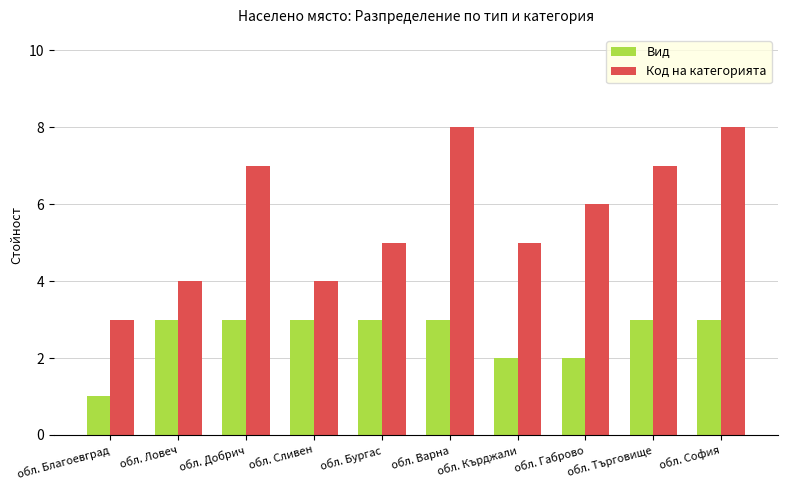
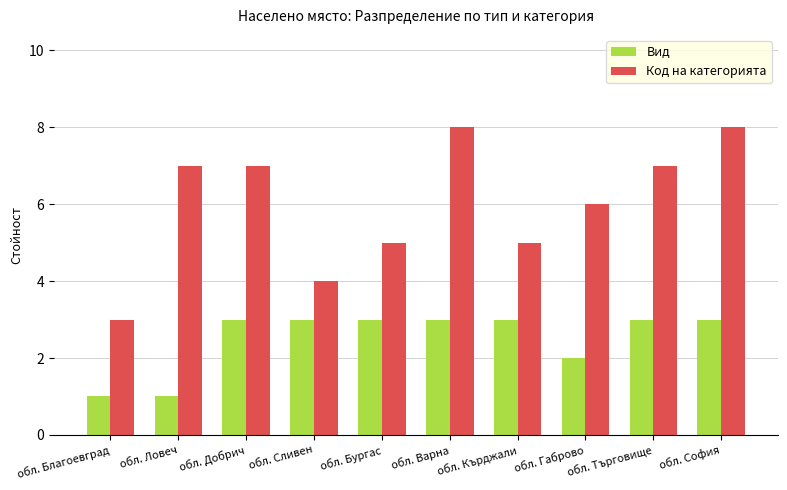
  {
    "Вид": {
      "обл. Благоевград": 1,
-     "обл. Ловеч": 3,
+     "обл. Ловеч": 1,
      "обл. Добрич": 3,
      "обл. Сливен": 3,
      "обл. Бургас": 3,
      "обл. Варна": 3,
-     "обл. Кърджали": 2,
+     "обл. Кърджали": 3,
      "обл. Габрово": 2,
      "обл. Търговище": 3,
      "обл. София": 3
    },
    "Код на категорията": {
      "обл. Благоевград": 3,
-     "обл. Ловеч": 4,
+     "обл. Ловеч": 7,
      "обл. Добрич": 7,
      "обл. Сливен": 4,
      "обл. Бургас": 5,
      "обл. Варна": 8,
      "обл. Кърджали": 5,
      "обл. Габрово": 6,
      "обл. Търговище": 7,
      "обл. София": 8
    }
  }
